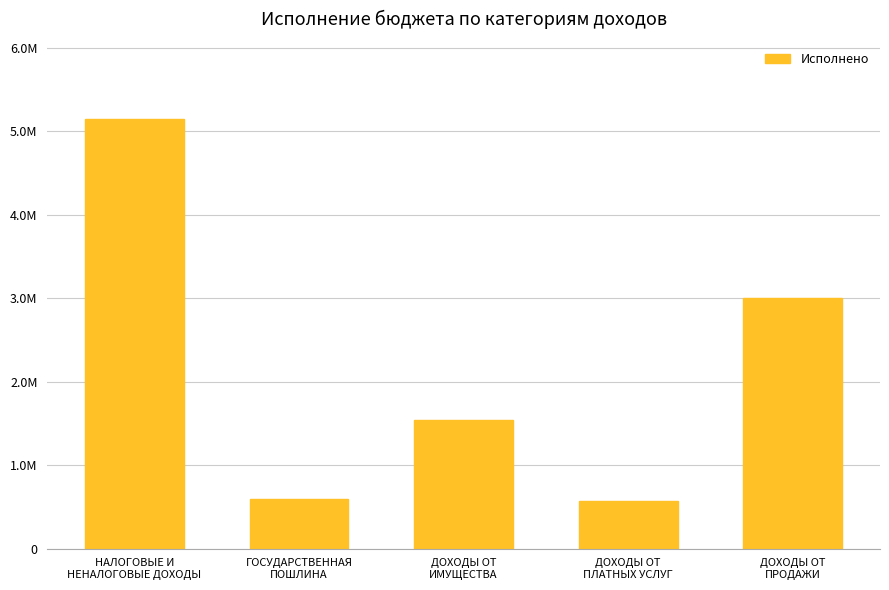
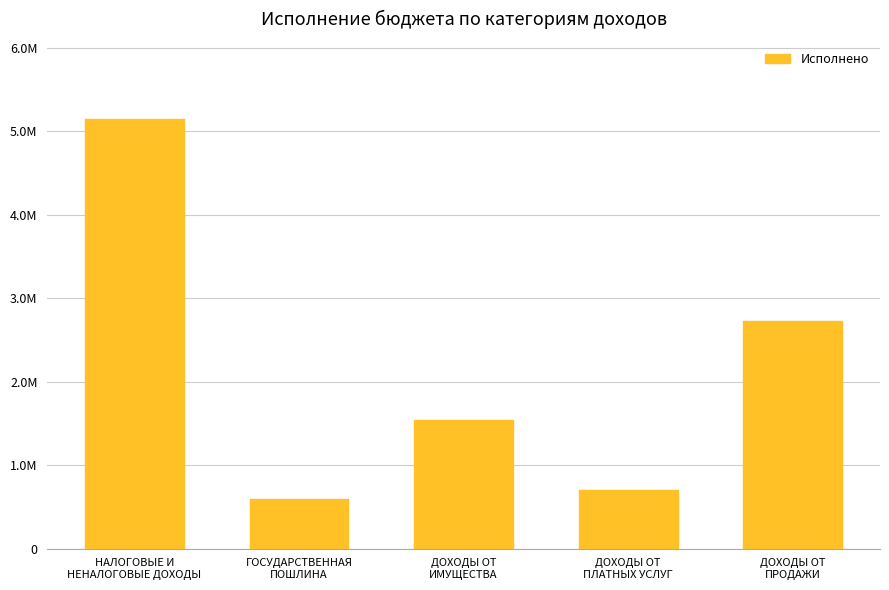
  {
    "НАЛОГОВЫЕ И НЕНАЛОГОВЫЕ ДОХОДЫ": 5100000,
    "ГОСУДАРСТВЕННАЯ ПОШЛИНА": 600000,
    "ДОХОДЫ ОТ ИМУЩЕСТВА": 1500000,
-   "ДОХОДЫ ОТ ПЛАТНЫХ УСЛУГ": 600000,
-   "ДОХОДЫ ОТ ПРОДАЖИ": 3000000
+   "ДОХОДЫ ОТ ПЛАТНЫХ УСЛУГ": 700000,
+   "ДОХОДЫ ОТ ПРОДАЖИ": 2700000
  }
